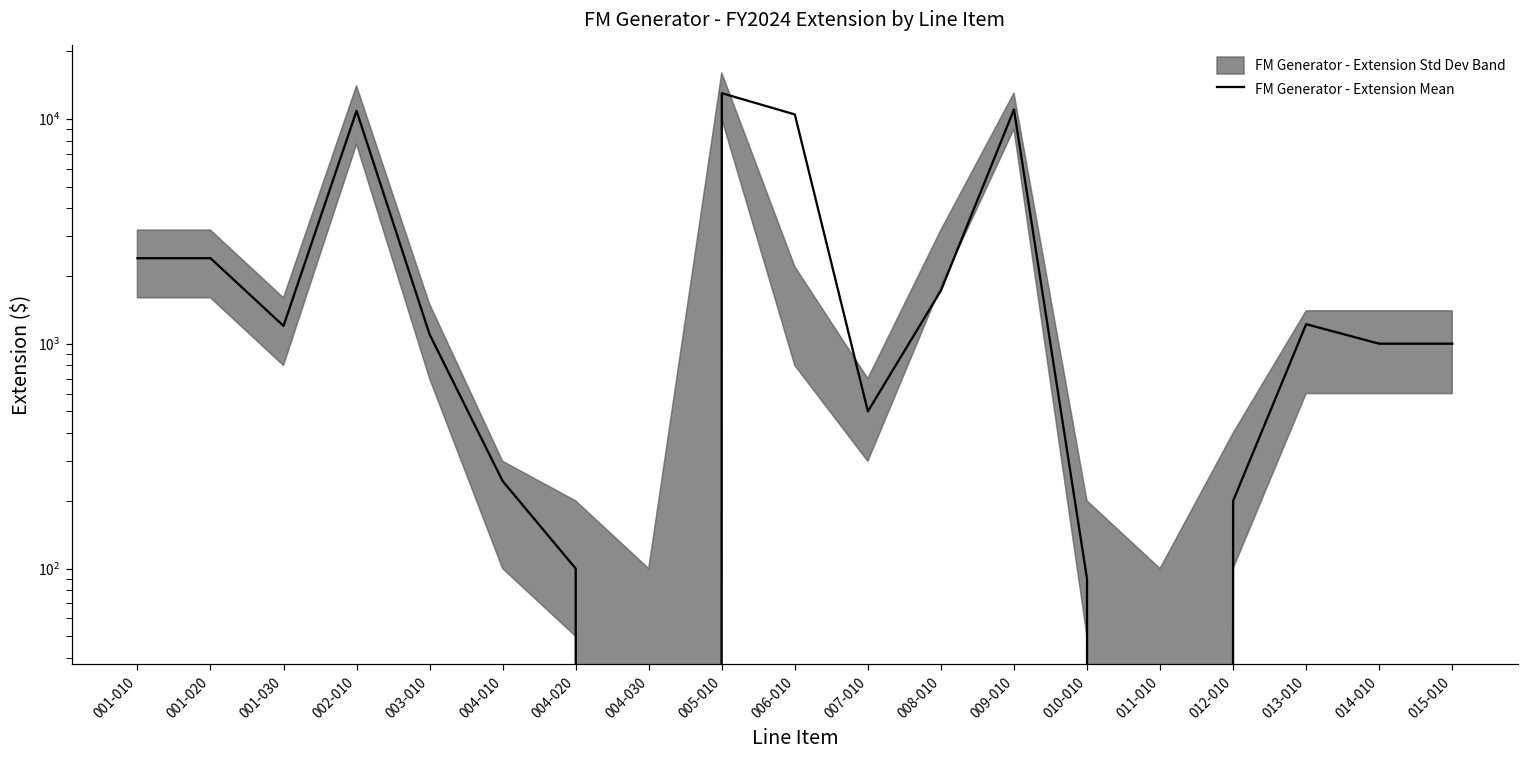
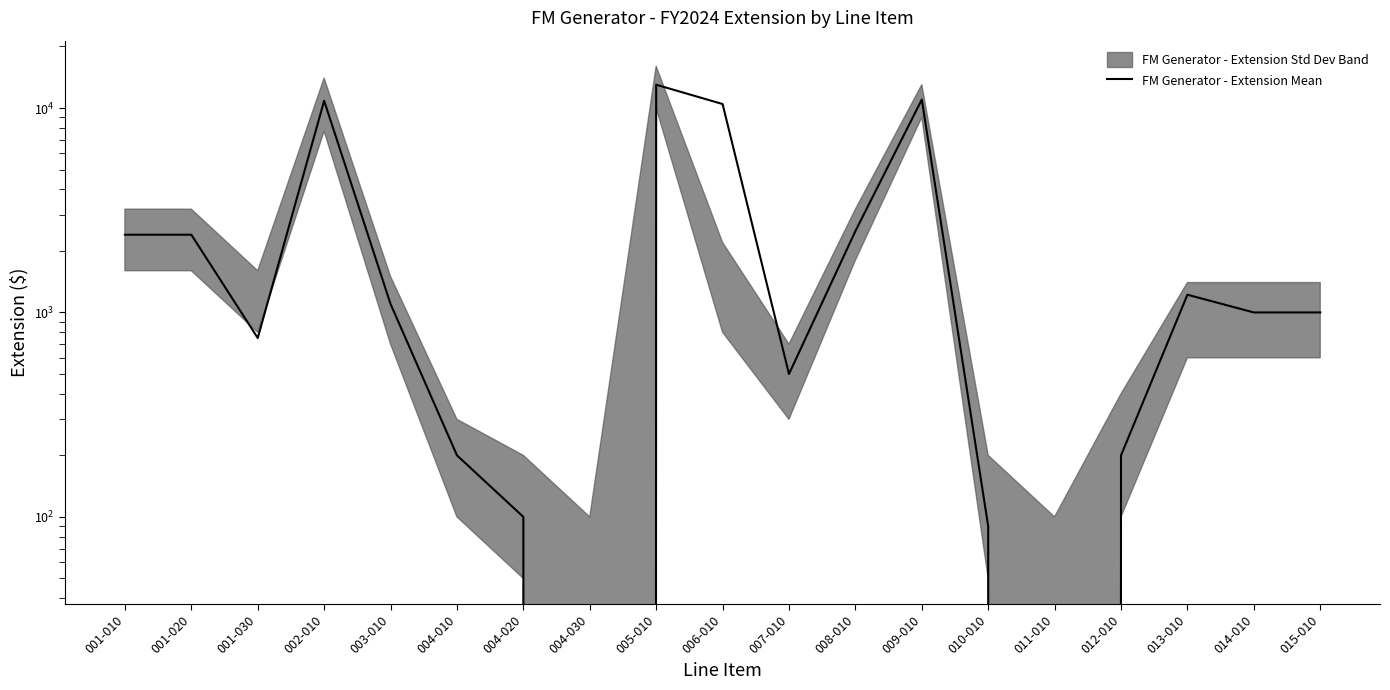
  {
    "FM Generator - Extension Mean": {
      "001-010": 2400,
      "001-020": 2400,
-     "001-030": 1200,
+     "001-030": 750,
      "002-010": 11000,
      "003-010": 1100,
-     "004-010": 250,
+     "004-010": 200,
      "004-020": 100,
      "005-010": 13000,
      "006-010": 10000,
      "007-010": 500,
-     "008-010": 1700,
+     "008-010": 2500,
      "009-010": 11000,
      "010-010": 90,
      "012-010": 200,
      "013-010": 1200,
      "014-010": 1000,
      "015-010": 1000
    }
  }
